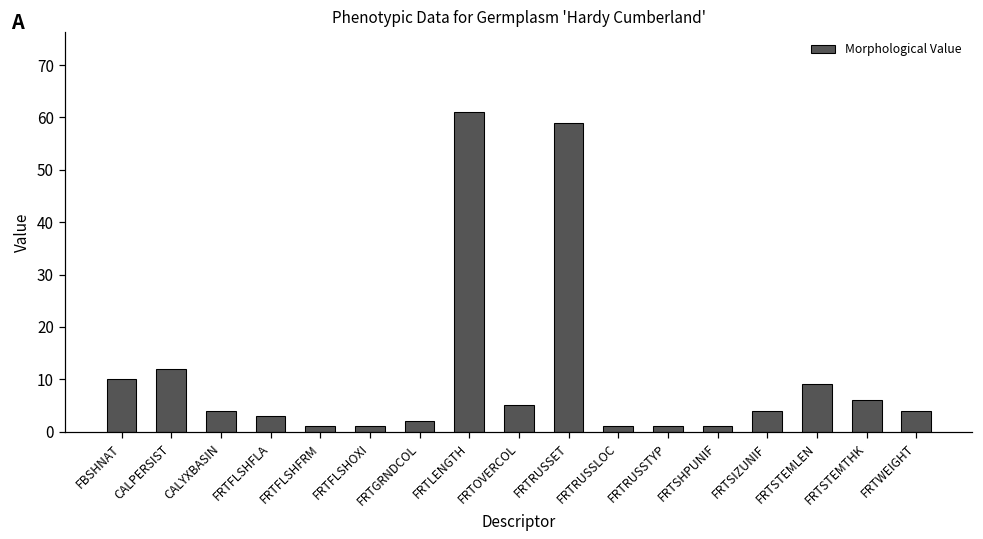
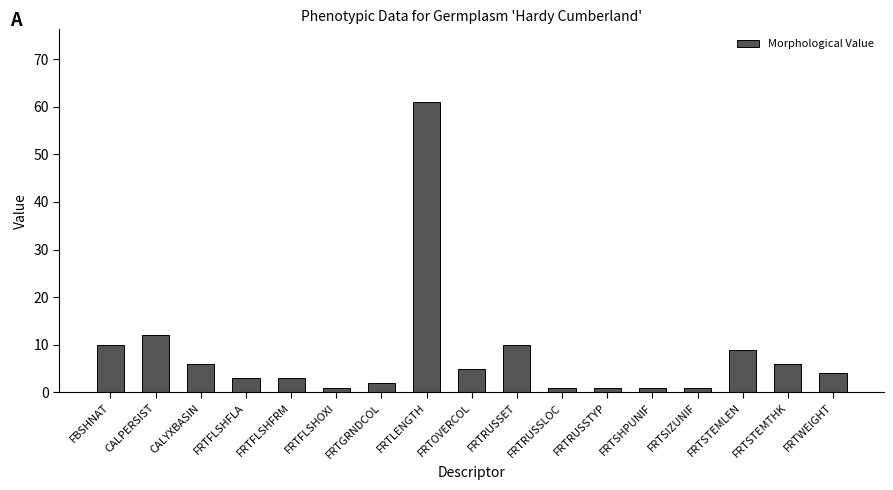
  {
    "FBSHNAT": 10,
    "CALPERSIST": 12,
-   "CALYXBASIN": 4,
+   "CALYXBASIN": 6,
    "FRTFLSHFLA": 3,
-   "FRTFLSHFRM": 1,
+   "FRTFLSHFRM": 3,
    "FRTFLSHOXI": 1,
    "FRTGRNDCOL": 2,
    "FRTLENGTH": 61,
    "FRTOVERCOL": 5,
-   "FRTRUSSET": 59,
+   "FRTRUSSET": 10,
    "FRTRUSSLOC": 1,
    "FRTRUSSTYP": 1,
    "FRTSHPUNIF": 1,
-   "FRTSIZUNIF": 4,
+   "FRTSIZUNIF": 1,
    "FRTSTEMLEN": 9,
    "FRTSTEMTHK": 6,
    "FRTWEIGHT": 4
  }
